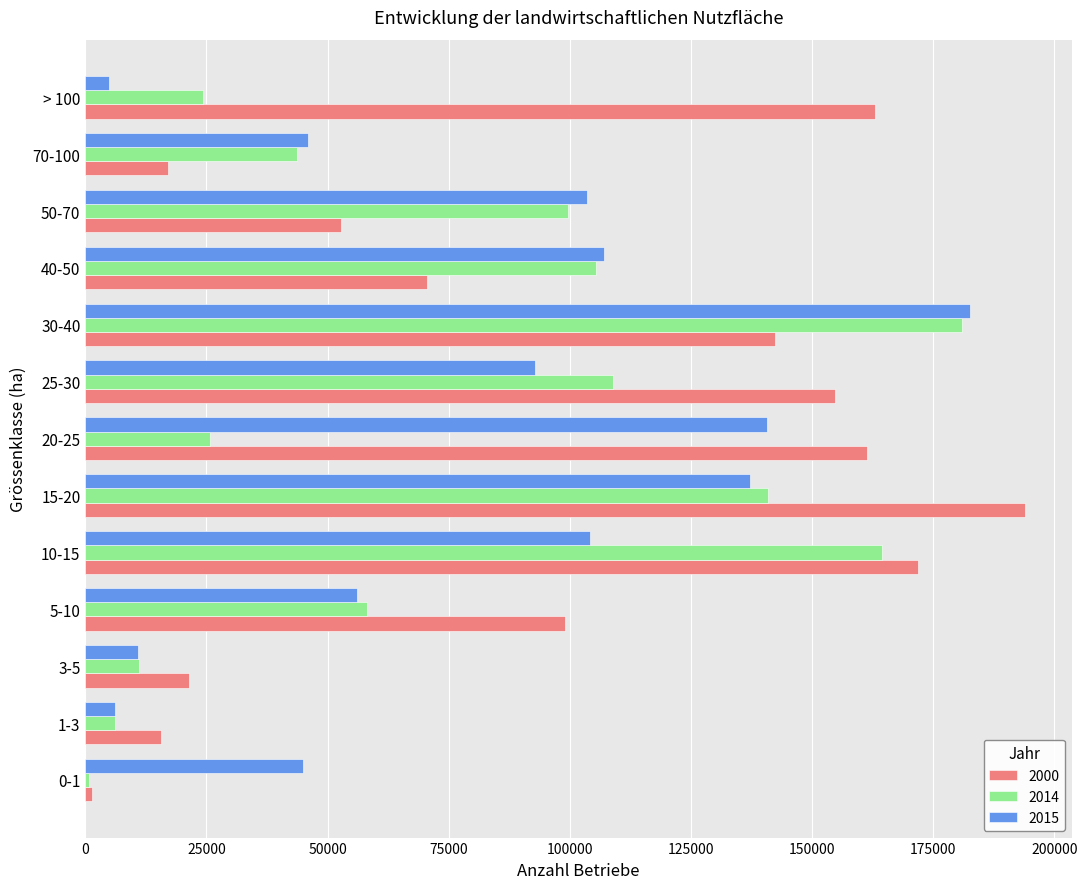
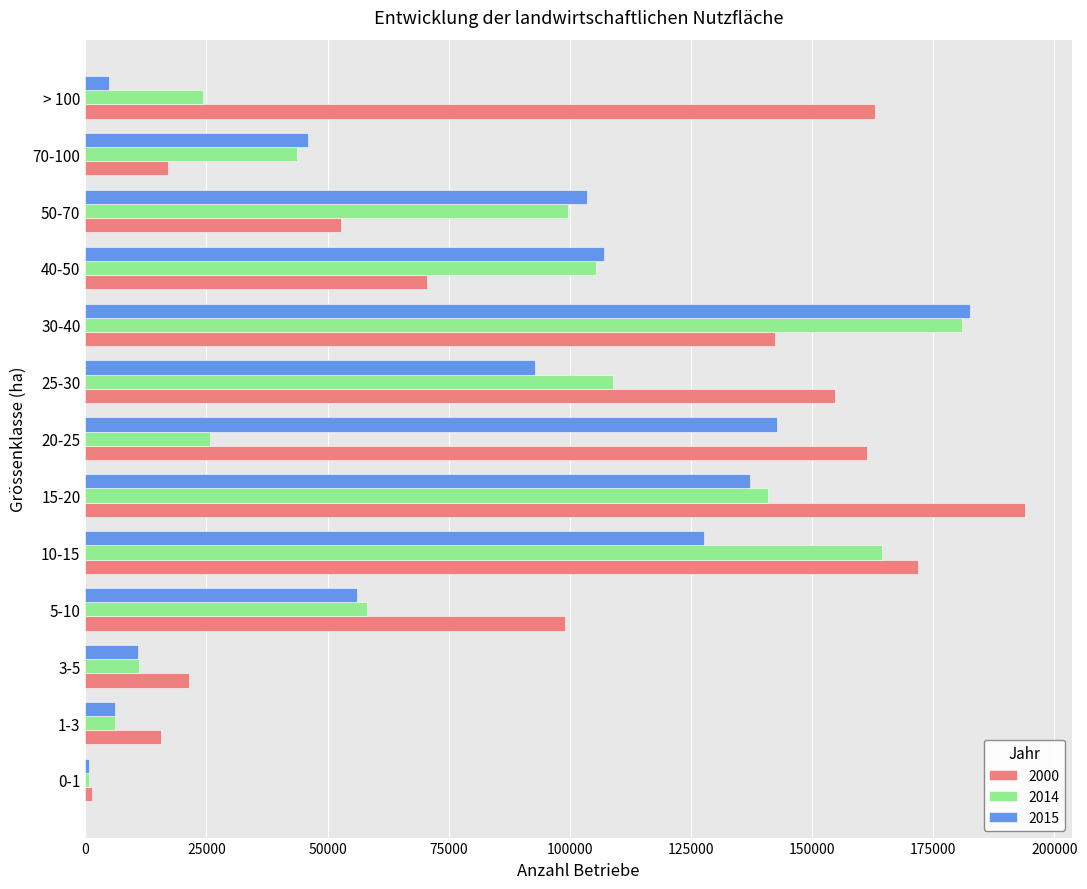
  {
    "2000": {
      "> 100": 163000,
      "70-100": 17000,
      "50-70": 53000,
      "40-50": 71000,
      "30-40": 142000,
      "25-30": 155000,
      "20-25": 161000,
      "15-20": 194000,
      "10-15": 172000,
      "5-10": 99000,
      "3-5": 21000,
      "1-3": 16000,
      "0-1": 1000
    },
    "2014": {
      "> 100": 24000,
      "70-100": 44000,
      "50-70": 100000,
      "40-50": 105000,
      "30-40": 181000,
      "25-30": 109000,
      "20-25": 26000,
      "15-20": 141000,
      "10-15": 164000,
      "5-10": 58000,
      "3-5": 11000,
      "1-3": 6000,
      "0-1": 1000
    },
    "2015": {
      "> 100": 5000,
      "70-100": 46000,
      "50-70": 104000,
      "40-50": 107000,
      "30-40": 183000,
      "25-30": 93000,
-     "20-25": 141000,
+     "20-25": 143000,
      "15-20": 137000,
-     "10-15": 104000,
+     "10-15": 128000,
      "5-10": 56000,
      "3-5": 11000,
      "1-3": 6000,
-     "0-1": 45000
+     "0-1": 1000
    }
  }
